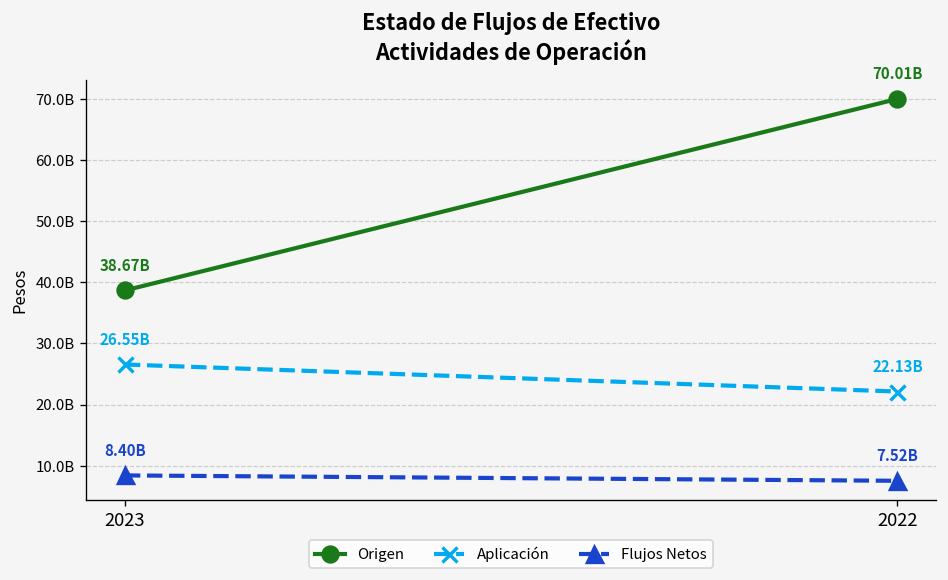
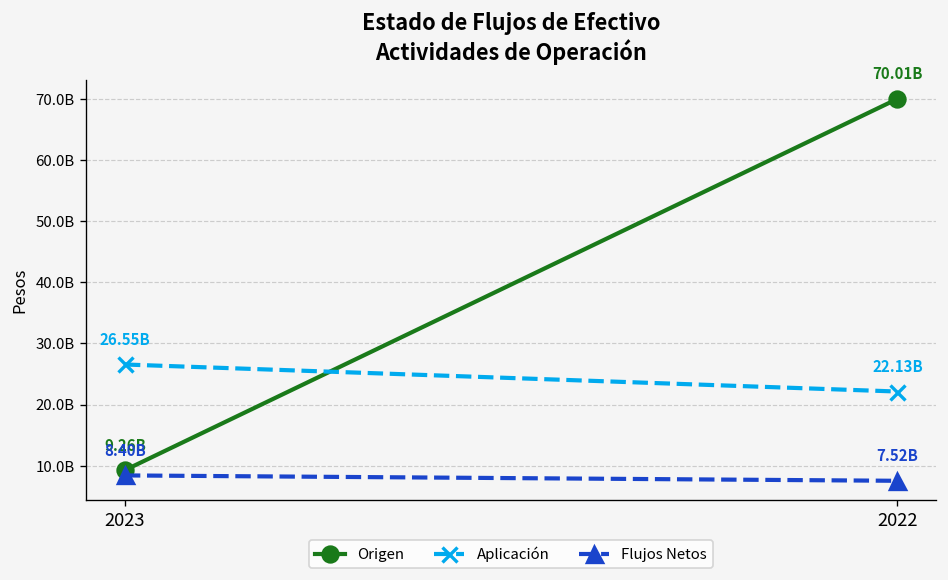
  {
    "Origen": {
-     "2023": "38.67B",
+     "2023": "9.26B",
      "2022": "70.01B"
    },
    "Aplicación": {
      "2023": "26.55B",
      "2022": "22.13B"
    },
    "Flujos Netos": {
      "2023": "8.40B",
      "2022": "7.52B"
    }
  }
